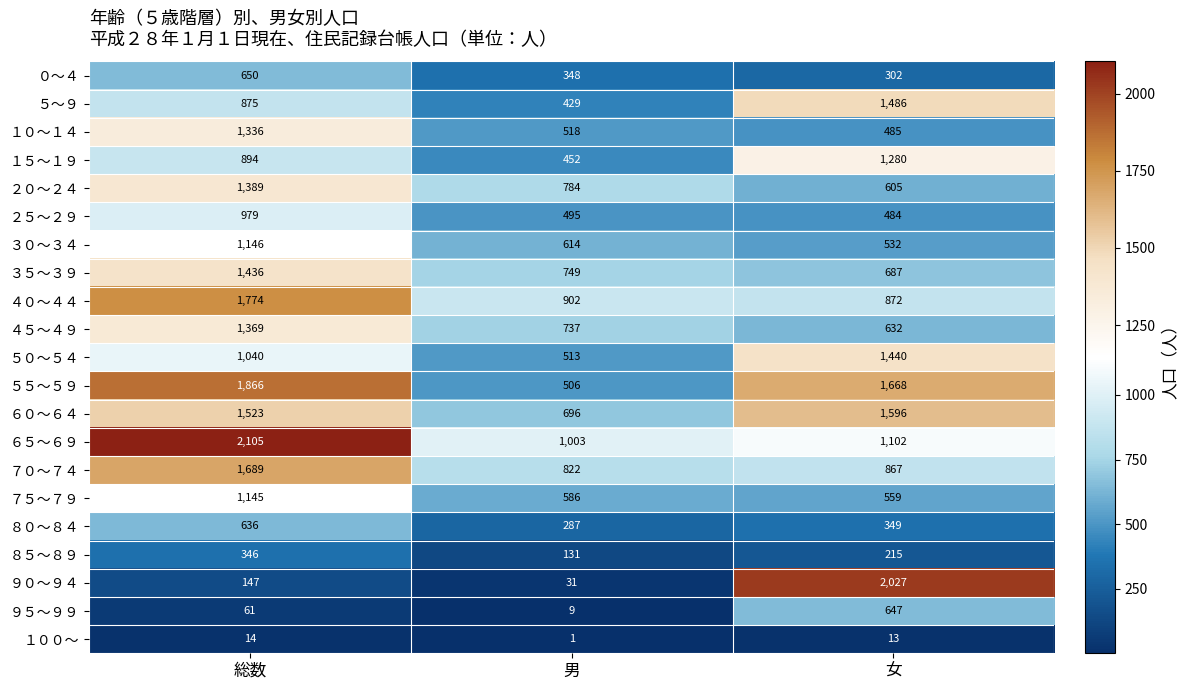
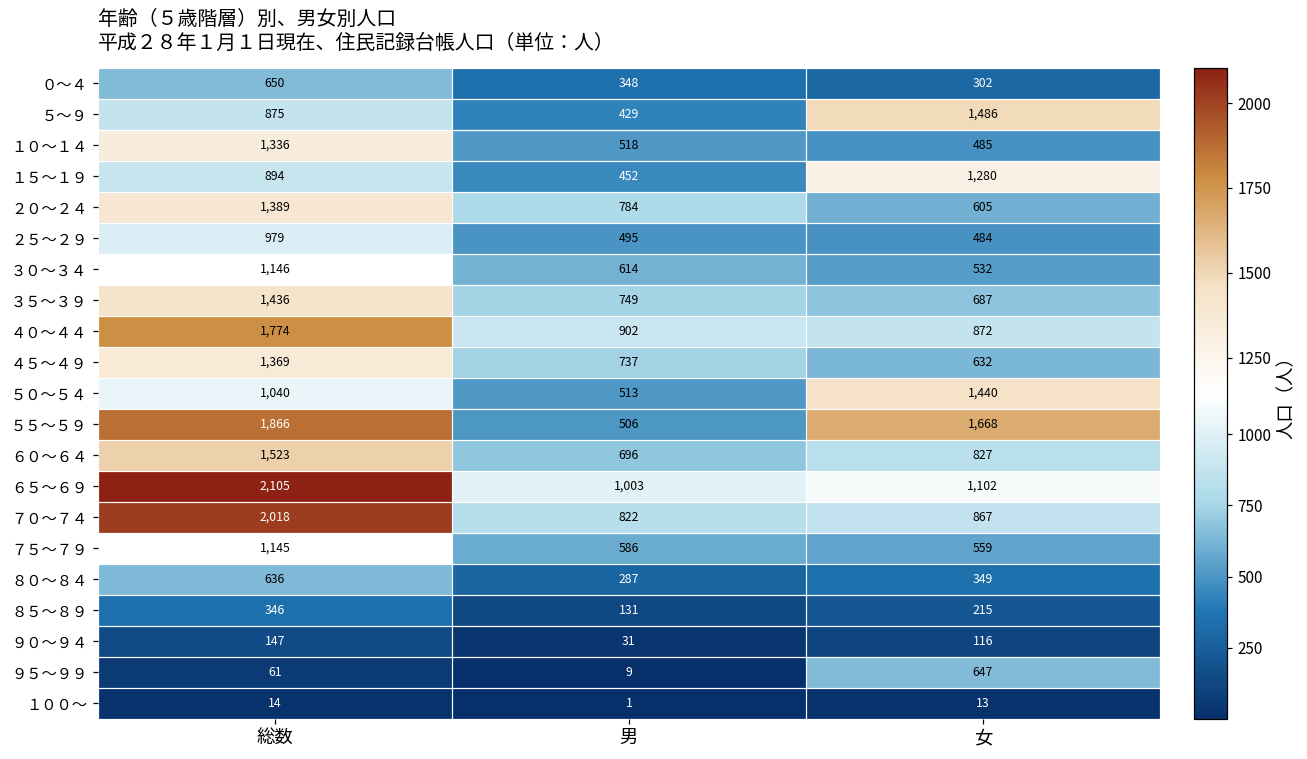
  {
    "０～４": {
      "総数": "650",
      "男": "348",
      "女": "302"
    },
    "５～９": {
      "総数": "875",
      "男": "429",
      "女": "1,486"
    },
    "１０～１４": {
      "総数": "1,336",
      "男": "518",
      "女": "485"
    },
    "１５～１９": {
      "総数": "894",
      "男": "452",
      "女": "1,280"
    },
    "２０～２４": {
      "総数": "1,389",
      "男": "784",
      "女": "605"
    },
    "２５～２９": {
      "総数": "979",
      "男": "495",
      "女": "484"
    },
    "３０～３４": {
      "総数": "1,146",
      "男": "614",
      "女": "532"
    },
    "３５～３９": {
      "総数": "1,436",
      "男": "749",
      "女": "687"
    },
    "４０～４４": {
      "総数": "1,774",
      "男": "902",
      "女": "872"
    },
    "４５～４９": {
      "総数": "1,369",
      "男": "737",
      "女": "632"
    },
    "５０～５４": {
      "総数": "1,040",
      "男": "513",
      "女": "1,440"
    },
    "５５～５９": {
      "総数": "1,866",
      "男": "506",
      "女": "1,668"
    },
    "６０～６４": {
      "総数": "1,523",
      "男": "696",
-     "女": "1,596"
+     "女": "827"
    },
    "６５～６９": {
      "総数": "2,105",
      "男": "1,003",
      "女": "1,102"
    },
    "７０～７４": {
-     "総数": "1,689",
+     "総数": "2,018",
      "男": "822",
      "女": "867"
    },
    "７５～７９": {
      "総数": "1,145",
      "男": "586",
      "女": "559"
    },
    "８０～８４": {
      "総数": "636",
      "男": "287",
      "女": "349"
    },
    "８５～８９": {
      "総数": "346",
      "男": "131",
      "女": "215"
    },
    "９０～９４": {
      "総数": "147",
      "男": "31",
-     "女": "2,027"
+     "女": "116"
    },
    "９５～９９": {
      "総数": "61",
      "男": "9",
      "女": "647"
    },
    "１００～": {
      "総数": "14",
      "男": "1",
      "女": "13"
    }
  }
